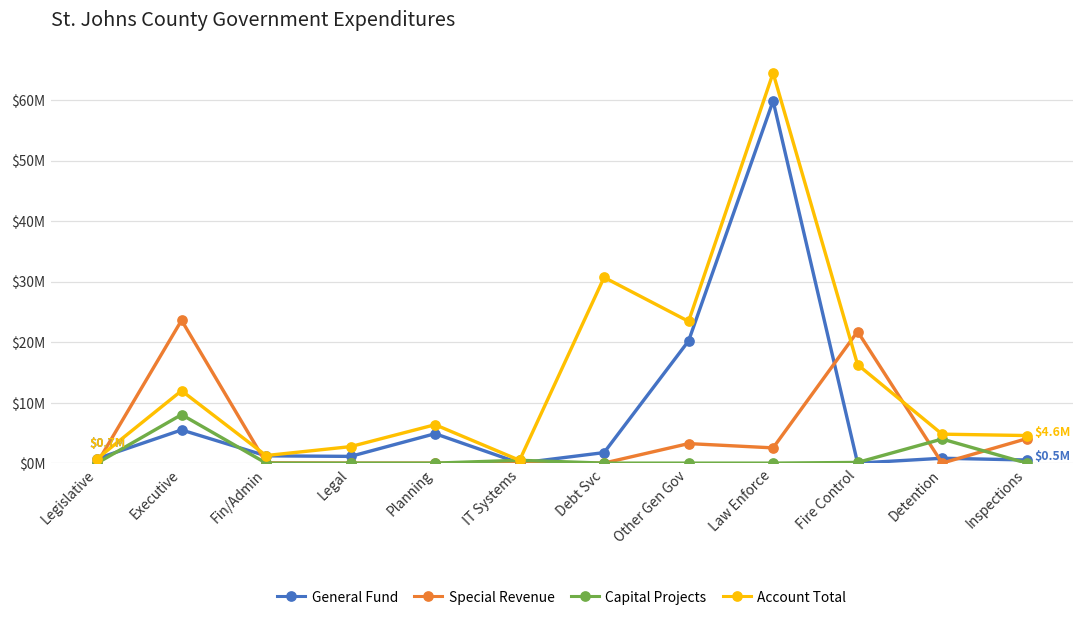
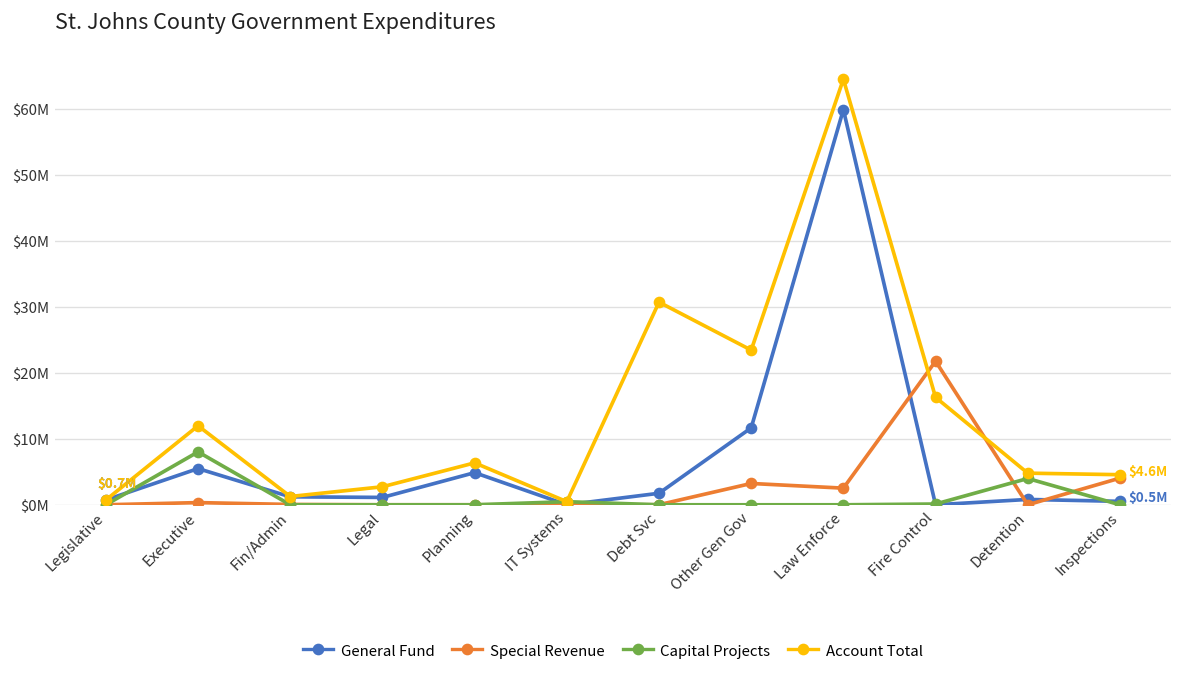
  {
    "General Fund": {
      "Executive": "$5000000",
      "Legal": "$1000000",
      "Planning": "$5000000",
      "Debt Svc": "$2000000",
-     "Other Gen Gov": "$20000000",
+     "Other Gen Gov": "$12000000",
      "Law Enforce": "$60000000",
      "Detention": "$1000000"
    },
    "Special Revenue": {
-     "Executive": "$24000000",
+     "Executive": "$0",
      "Other Gen Gov": "$3000000",
      "Law Enforce": "$3000000",
      "Fire Control": "$22000000",
      "Detention": "$0"
    },
    "Capital Projects": {
      "Executive": "$8000000",
      "Other Gen Gov": "$0",
      "Law Enforce": "$0",
      "Detention": "$4000000"
    },
    "Account Total": {
      "Inspections": "$4.6M"
    }
  }
